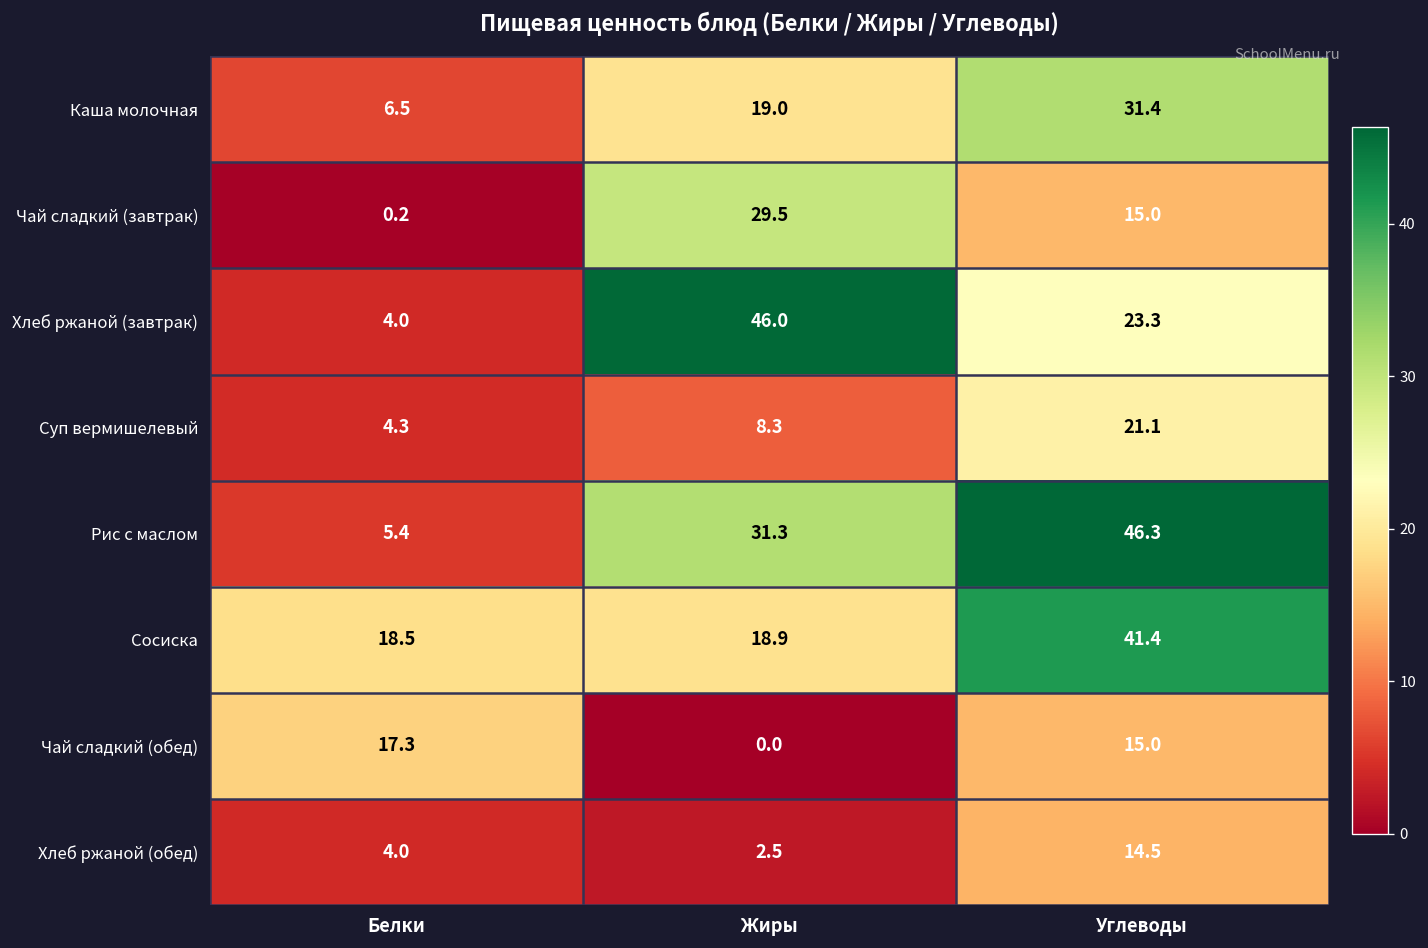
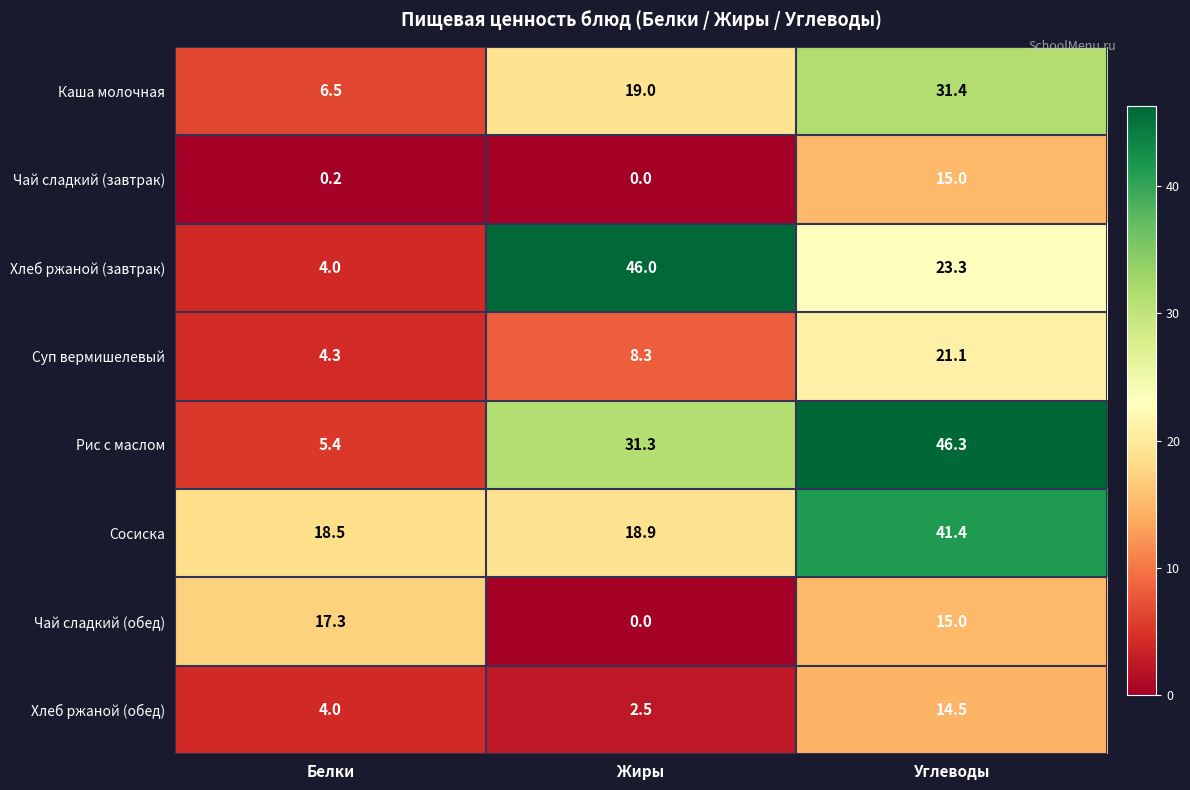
  {
    "Каша молочная": {
      "Белки": 6.5,
      "Жиры": 19.0,
      "Углеводы": 31.4
    },
    "Чай сладкий (завтрак)": {
      "Белки": 0.2,
-     "Жиры": 29.5,
+     "Жиры": 0.0,
      "Углеводы": 15.0
    },
    "Хлеб ржаной (завтрак)": {
      "Белки": 4.0,
      "Жиры": 46.0,
      "Углеводы": 23.3
    },
    "Суп вермишелевый": {
      "Белки": 4.3,
      "Жиры": 8.3,
      "Углеводы": 21.1
    },
    "Рис с маслом": {
      "Белки": 5.4,
      "Жиры": 31.3,
      "Углеводы": 46.3
    },
    "Сосиска": {
      "Белки": 18.5,
      "Жиры": 18.9,
      "Углеводы": 41.4
    },
    "Чай сладкий (обед)": {
      "Белки": 17.3,
      "Жиры": 0.0,
      "Углеводы": 15.0
    },
    "Хлеб ржаной (обед)": {
      "Белки": 4.0,
      "Жиры": 2.5,
      "Углеводы": 14.5
    }
  }
